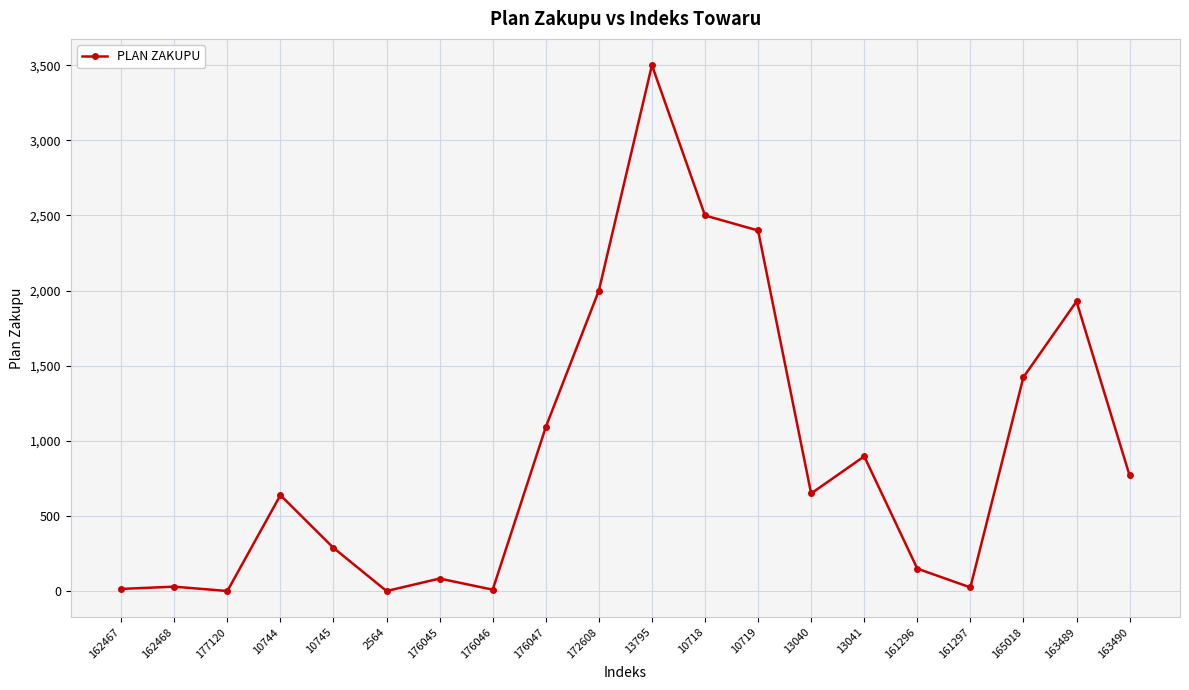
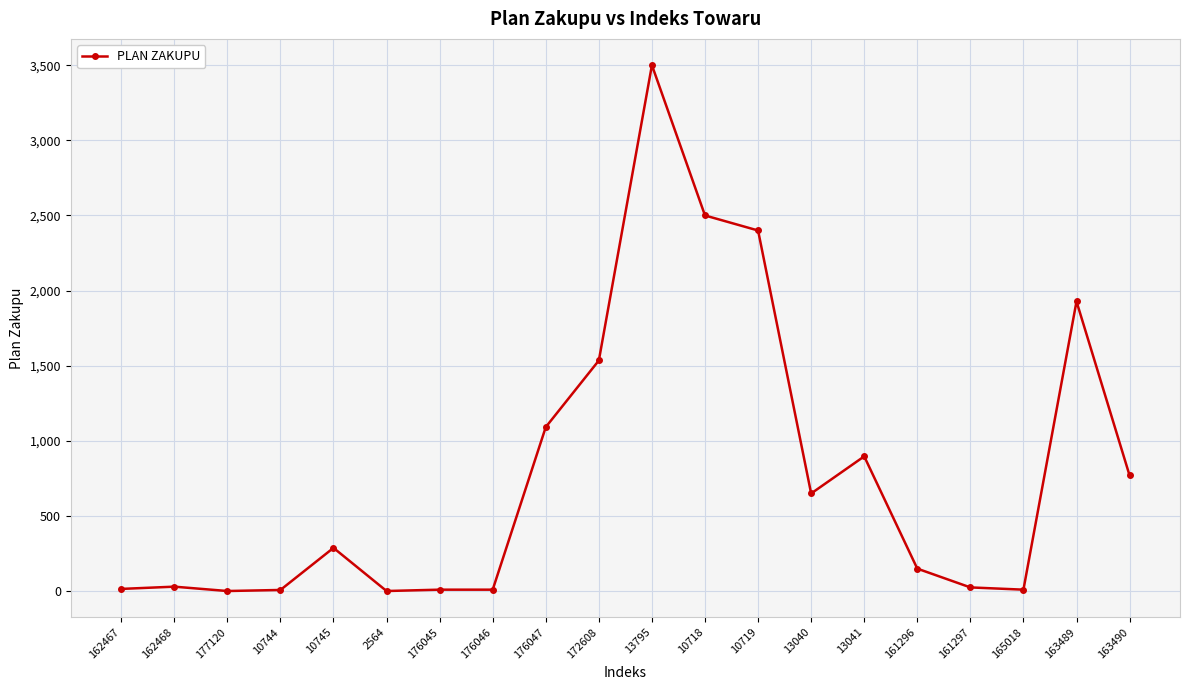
  {
    "162467": "20",
    "162468": "30",
    "177120": "0",
-   "10744": "640",
+   "10744": "10",
    "10745": "290",
    "2564": "0",
-   "176045": "80",
+   "176045": "10",
    "176046": "10",
    "176047": "1,090",
-   "172608": "2,000",
+   "172608": "1,540",
    "13795": "3,500",
    "10718": "2,500",
    "10719": "2,400",
    "13040": "650",
    "13041": "900",
    "161296": "150",
    "161297": "30",
-   "165018": "1,420",
+   "165018": "10",
    "163489": "1,930",
    "163490": "770"
  }
